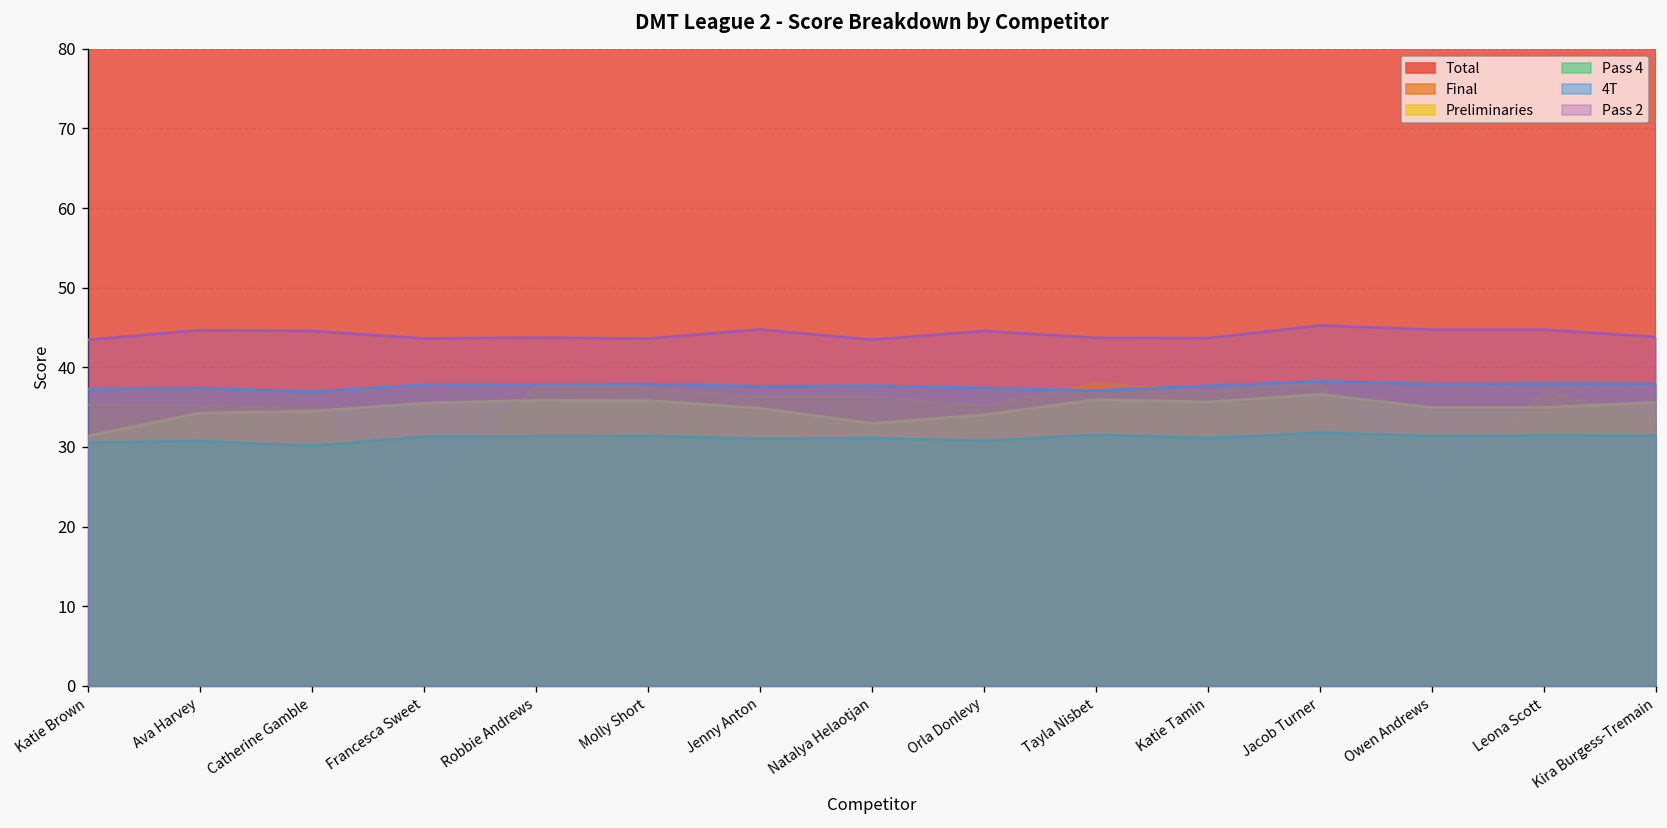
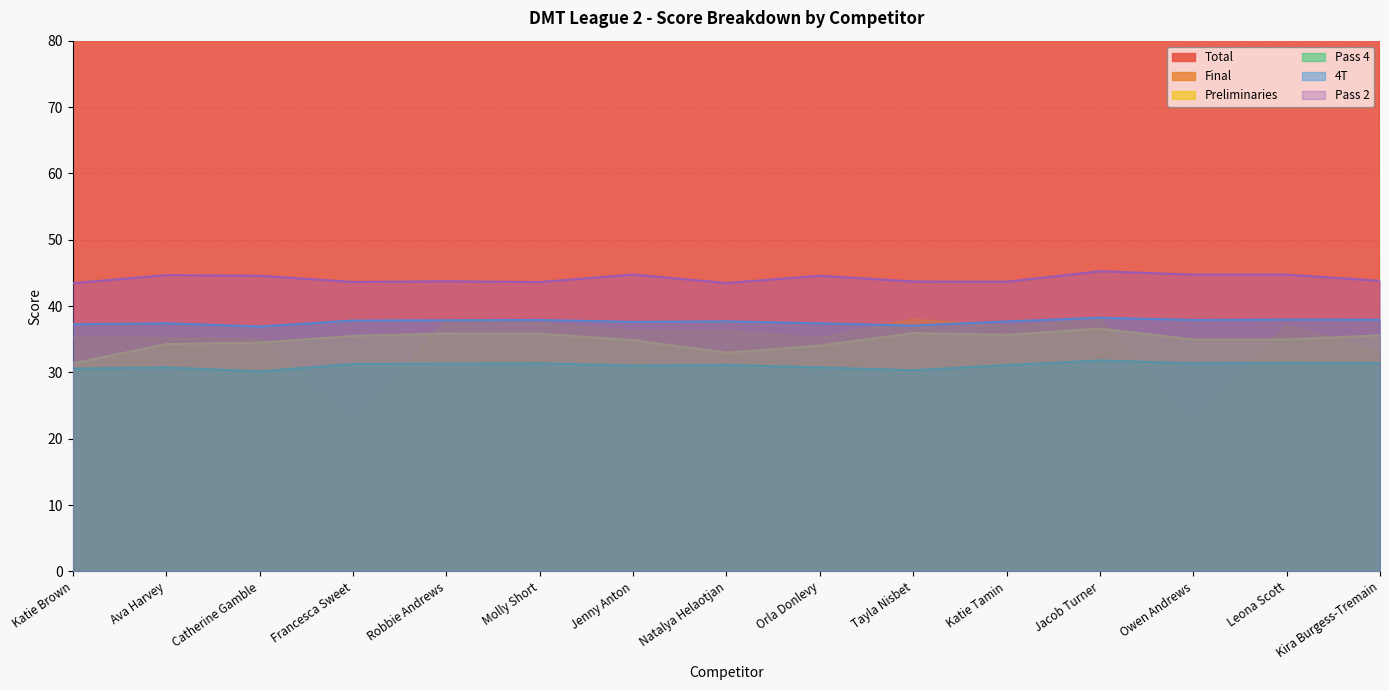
  {
    "Preliminaries": {
      "Katie Brown": 31,
      "Ava Harvey": 34,
      "Catherine Gamble": 35,
      "Francesca Sweet": 36,
      "Robbie Andrews": 36,
      "Molly Short": 36,
      "Jenny Anton": 35,
      "Natalya Helaotjan": 33,
      "Orla Donlevy": 34,
      "Tayla Nisbet": 36,
      "Katie Tamin": 36,
      "Jacob Turner": 37,
      "Owen Andrews": 35,
      "Leona Scott": 35,
      "Kira Burgess-Tremain": 36
    },
    "Pass 4": {
      "Katie Brown": 31,
      "Ava Harvey": 31,
      "Catherine Gamble": 30,
      "Francesca Sweet": 31,
      "Robbie Andrews": 31,
      "Molly Short": 31,
      "Jenny Anton": 31,
      "Natalya Helaotjan": 31,
      "Orla Donlevy": 31,
-     "Tayla Nisbet": 32,
+     "Tayla Nisbet": 30,
      "Katie Tamin": 31,
      "Jacob Turner": 32,
      "Owen Andrews": 31,
      "Leona Scott": 31,
      "Kira Burgess-Tremain": 31
    },
    "4T": {
      "Katie Brown": 37,
      "Ava Harvey": 37,
      "Catherine Gamble": 37,
      "Francesca Sweet": 38,
      "Molly Short": 38,
      "Jenny Anton": 38,
      "Natalya Helaotjan": 38,
      "Orla Donlevy": 37,
      "Tayla Nisbet": 37,
      "Katie Tamin": 38,
      "Owen Andrews": 38,
      "Leona Scott": 38,
      "Kira Burgess-Tremain": 38
    },
    "Pass 2": {
      "Katie Brown": 43,
      "Ava Harvey": 45,
      "Catherine Gamble": 45,
      "Francesca Sweet": 44,
      "Robbie Andrews": 44,
      "Molly Short": 44,
      "Jenny Anton": 45,
      "Natalya Helaotjan": 43,
      "Orla Donlevy": 45,
      "Tayla Nisbet": 44,
      "Katie Tamin": 44,
      "Jacob Turner": 45,
      "Owen Andrews": 45,
      "Leona Scott": 45,
      "Kira Burgess-Tremain": 44
    }
  }
